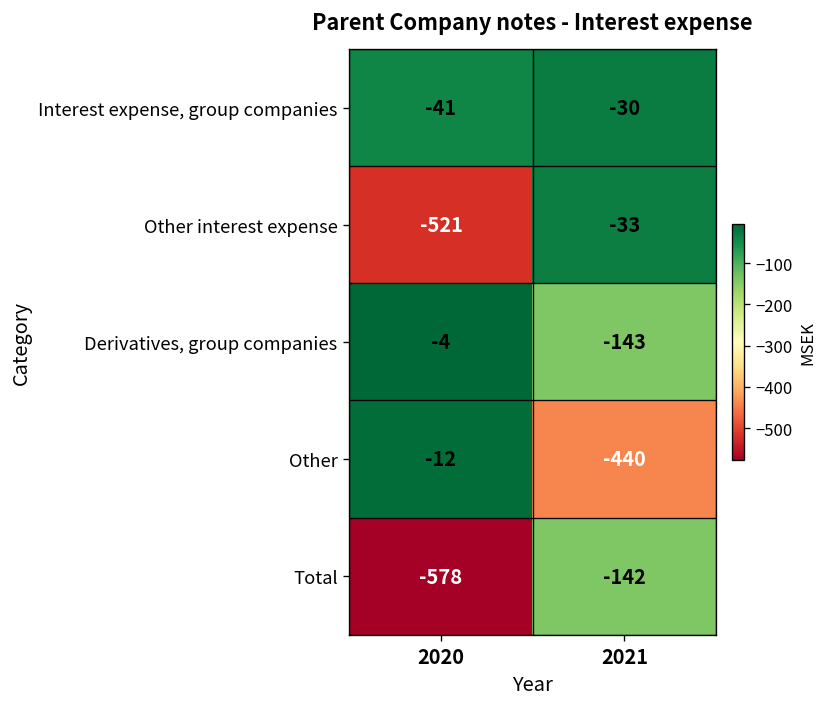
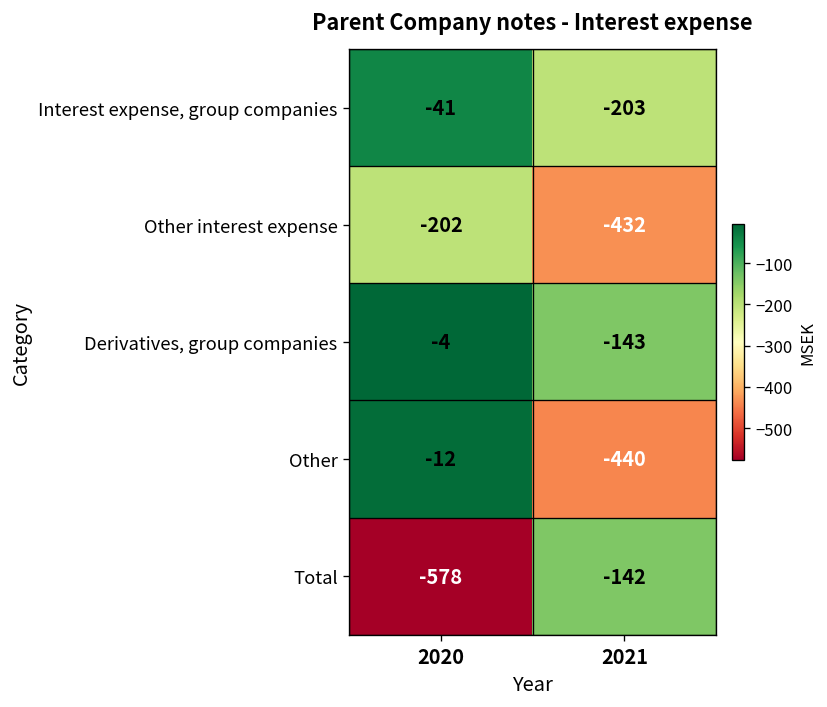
  {
    "Interest expense, group companies": {
      "2020": -41,
-     "2021": -30
+     "2021": -203
    },
    "Other interest expense": {
-     "2020": -521,
-     "2021": -33
+     "2020": -202,
+     "2021": -432
    },
    "Derivatives, group companies": {
      "2020": -4,
      "2021": -143
    },
    "Other": {
      "2020": -12,
      "2021": -440
    },
    "Total": {
      "2020": -578,
      "2021": -142
    }
  }
